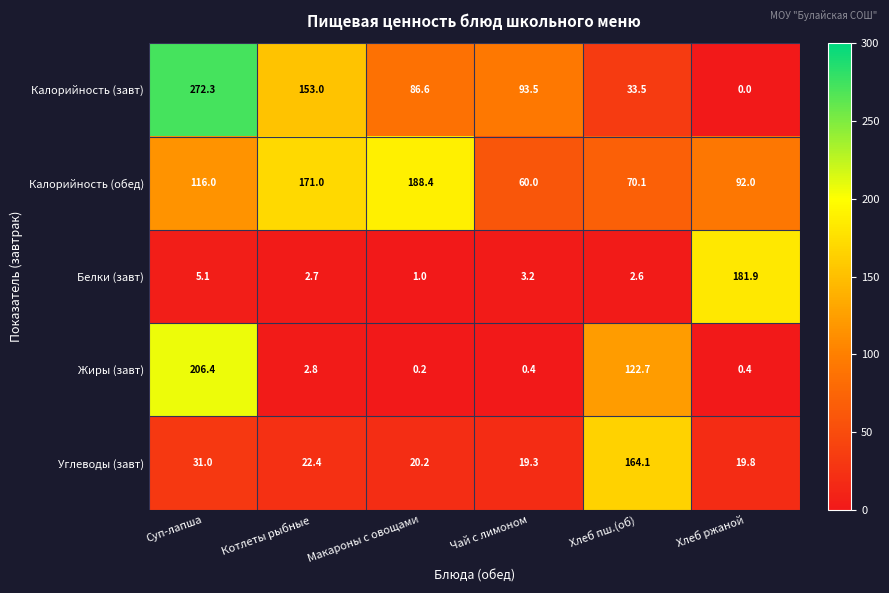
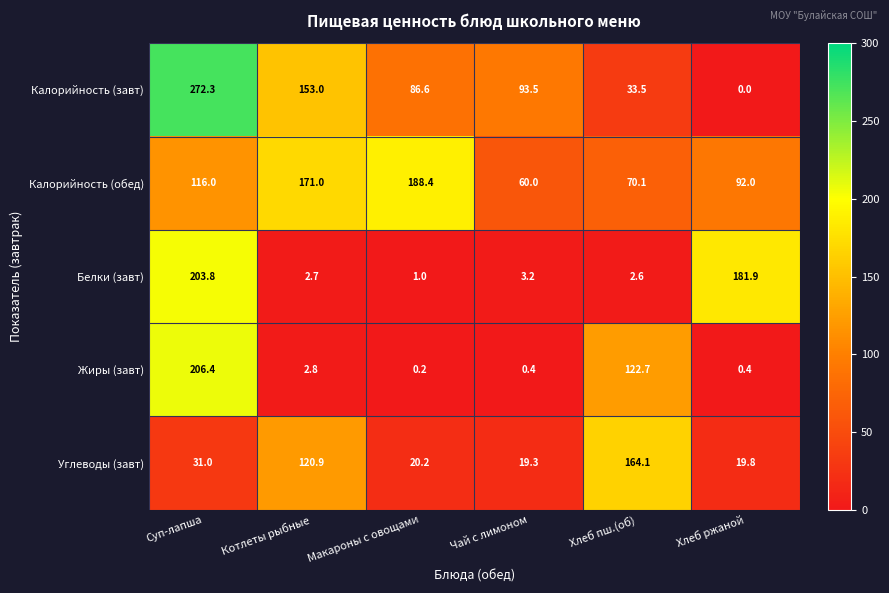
  {
    "Калорийность (завт)": {
      "Суп-лапша": 272.3,
      "Котлеты рыбные": 153.0,
      "Макароны с овощами": 86.6,
      "Чай с лимоном": 93.5,
      "Хлеб пш.(об)": 33.5,
      "Хлеб ржаной": 0.0
    },
    "Калорийность (обед)": {
      "Суп-лапша": 116.0,
      "Котлеты рыбные": 171.0,
      "Макароны с овощами": 188.4,
      "Чай с лимоном": 60.0,
      "Хлеб пш.(об)": 70.1,
      "Хлеб ржаной": 92.0
    },
    "Белки (завт)": {
-     "Суп-лапша": 5.1,
+     "Суп-лапша": 203.8,
      "Котлеты рыбные": 2.7,
      "Макароны с овощами": 1.0,
      "Чай с лимоном": 3.2,
      "Хлеб пш.(об)": 2.6,
      "Хлеб ржаной": 181.9
    },
    "Жиры (завт)": {
      "Суп-лапша": 206.4,
      "Котлеты рыбные": 2.8,
      "Макароны с овощами": 0.2,
      "Чай с лимоном": 0.4,
      "Хлеб пш.(об)": 122.7,
      "Хлеб ржаной": 0.4
    },
    "Углеводы (завт)": {
      "Суп-лапша": 31.0,
-     "Котлеты рыбные": 22.4,
+     "Котлеты рыбные": 120.9,
      "Макароны с овощами": 20.2,
      "Чай с лимоном": 19.3,
      "Хлеб пш.(об)": 164.1,
      "Хлеб ржаной": 19.8
    }
  }
